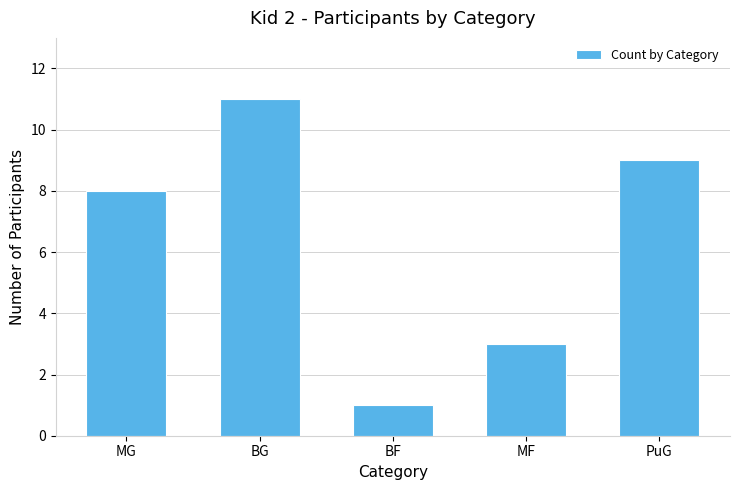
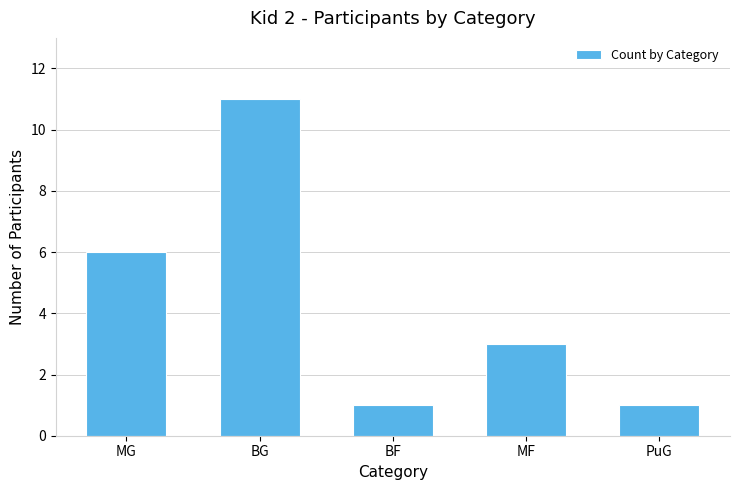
  {
-   "MG": 8,
+   "MG": 6,
    "BG": 11,
    "BF": 1,
    "MF": 3,
-   "PuG": 9
+   "PuG": 1
  }
